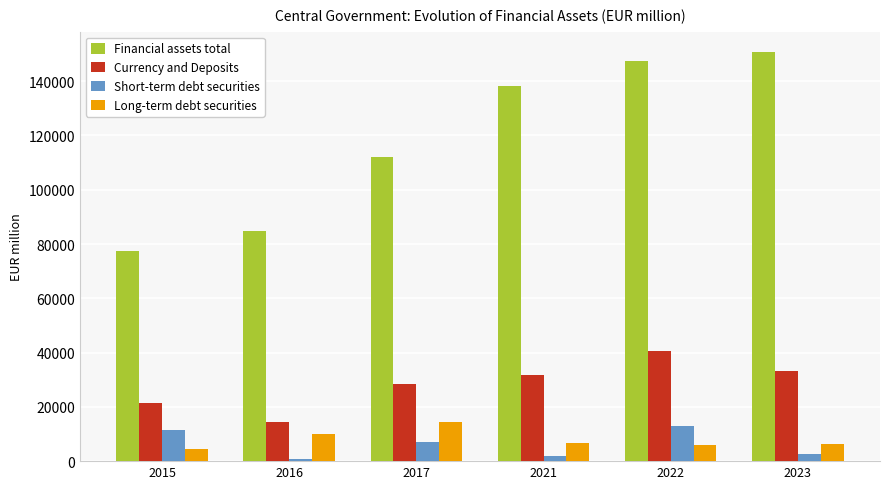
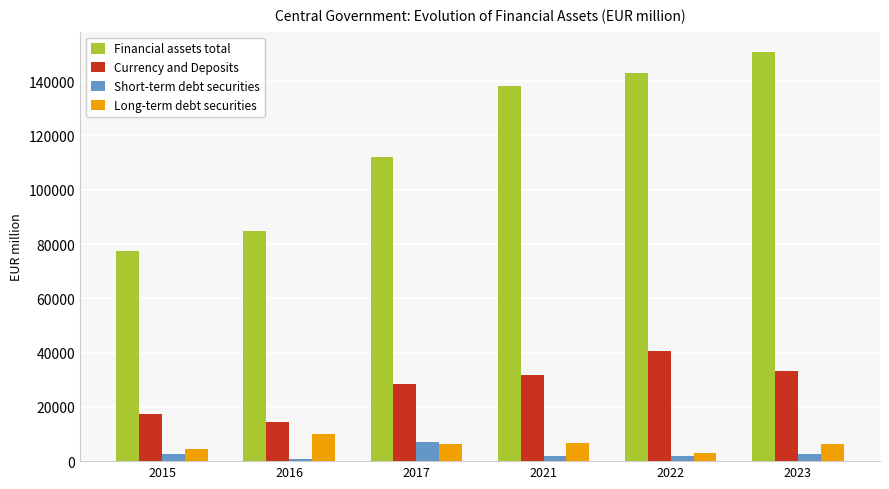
  {
    "Financial assets total": {
      "2015": 77000,
      "2016": 85000,
      "2017": 112000,
      "2021": 138000,
-     "2022": 147000,
+     "2022": 143000,
      "2023": 151000
    },
    "Currency and Deposits": {
-     "2015": 21000,
+     "2015": 17000,
      "2016": 14000,
      "2017": 29000,
      "2021": 32000,
      "2022": 40000,
      "2023": 33000
    },
    "Short-term debt securities": {
-     "2015": 11000,
+     "2015": 3000,
      "2017": 7000,
      "2021": 2000,
-     "2022": 13000,
+     "2022": 2000,
      "2023": 2000
    },
    "Long-term debt securities": {
      "2015": 5000,
      "2016": 10000,
-     "2017": 15000,
+     "2017": 6000,
      "2021": 7000,
-     "2022": 6000,
+     "2022": 3000,
      "2023": 6000
    }
  }
